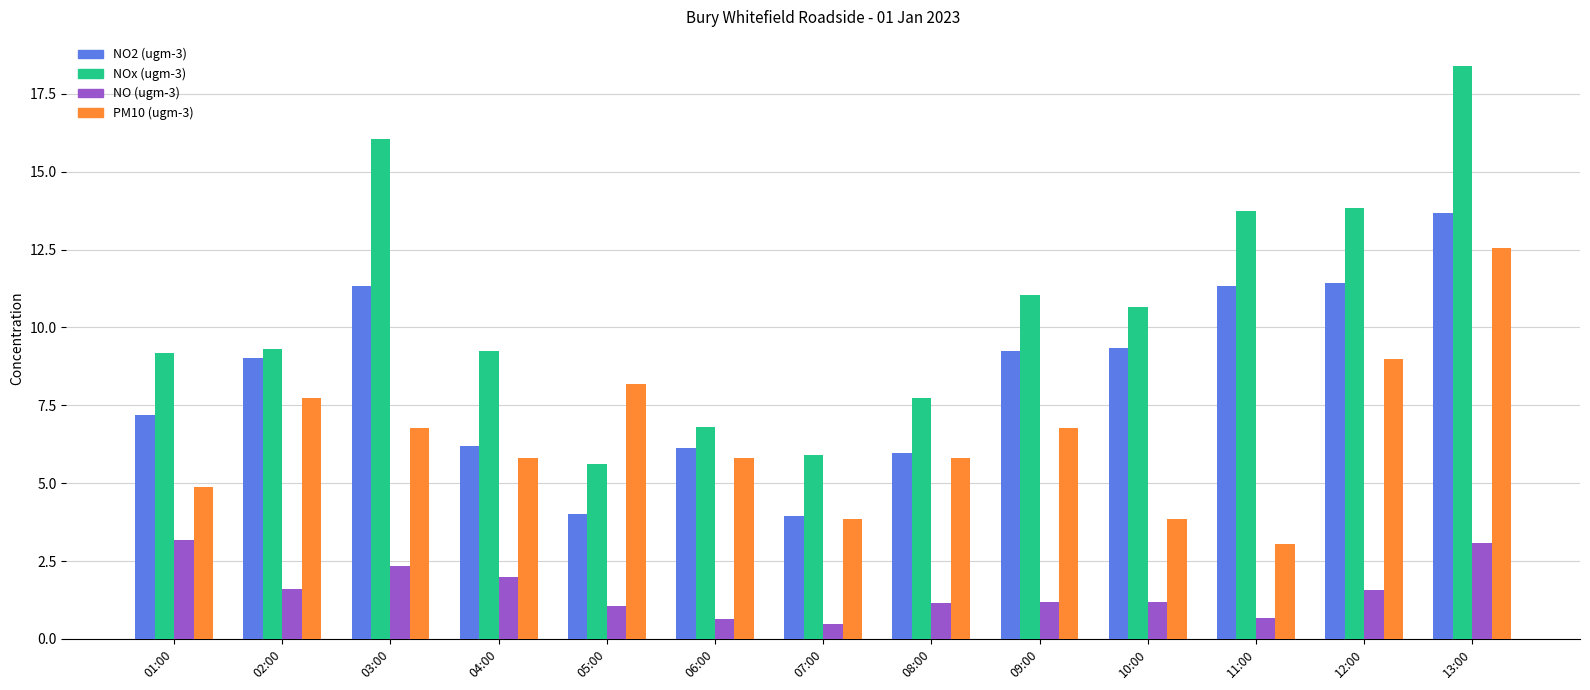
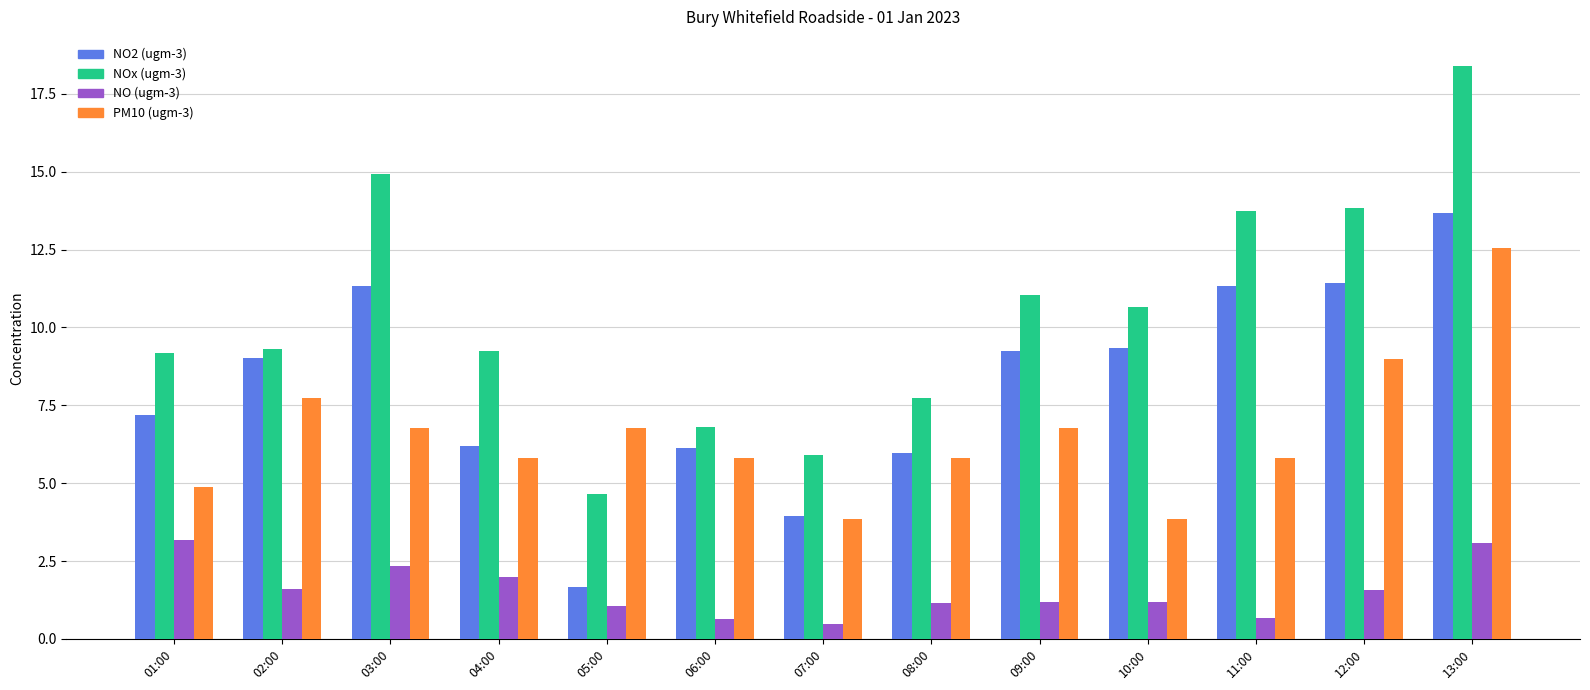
  {
    "NO2 (ugm-3)": {
      "01:00": 7.2,
      "02:00": 9.0,
      "03:00": 11.3,
      "04:00": 6.2,
-     "05:00": 4.0,
+     "05:00": 1.7,
      "06:00": 6.1,
      "07:00": 3.9,
      "08:00": 6.0,
      "09:00": 9.2,
      "10:00": 9.3,
      "11:00": 11.3,
      "12:00": 11.4,
      "13:00": 13.7
    },
    "NOx (ugm-3)": {
      "01:00": 9.2,
      "02:00": 9.3,
-     "03:00": 16.0,
+     "03:00": 14.9,
      "04:00": 9.2,
-     "05:00": 5.6,
+     "05:00": 4.7,
      "06:00": 6.8,
      "07:00": 5.9,
      "08:00": 7.7,
      "09:00": 11.0,
      "10:00": 10.7,
      "11:00": 13.7,
      "12:00": 13.9,
      "13:00": 18.4
    },
    "NO (ugm-3)": {
      "01:00": 3.2,
      "02:00": 1.6,
      "03:00": 2.4,
      "04:00": 2.0,
      "05:00": 1.0,
      "06:00": 0.6,
      "07:00": 0.5,
      "08:00": 1.1,
      "09:00": 1.2,
      "10:00": 1.2,
      "11:00": 0.7,
      "12:00": 1.6,
      "13:00": 3.1
    },
    "PM10 (ugm-3)": {
      "01:00": 4.9,
      "02:00": 7.7,
      "03:00": 6.8,
      "04:00": 5.8,
-     "05:00": 8.2,
+     "05:00": 6.8,
      "06:00": 5.8,
      "07:00": 3.9,
      "08:00": 5.8,
      "09:00": 6.8,
      "10:00": 3.9,
-     "11:00": 3.0,
+     "11:00": 5.8,
      "12:00": 9.0,
      "13:00": 12.6
    }
  }
